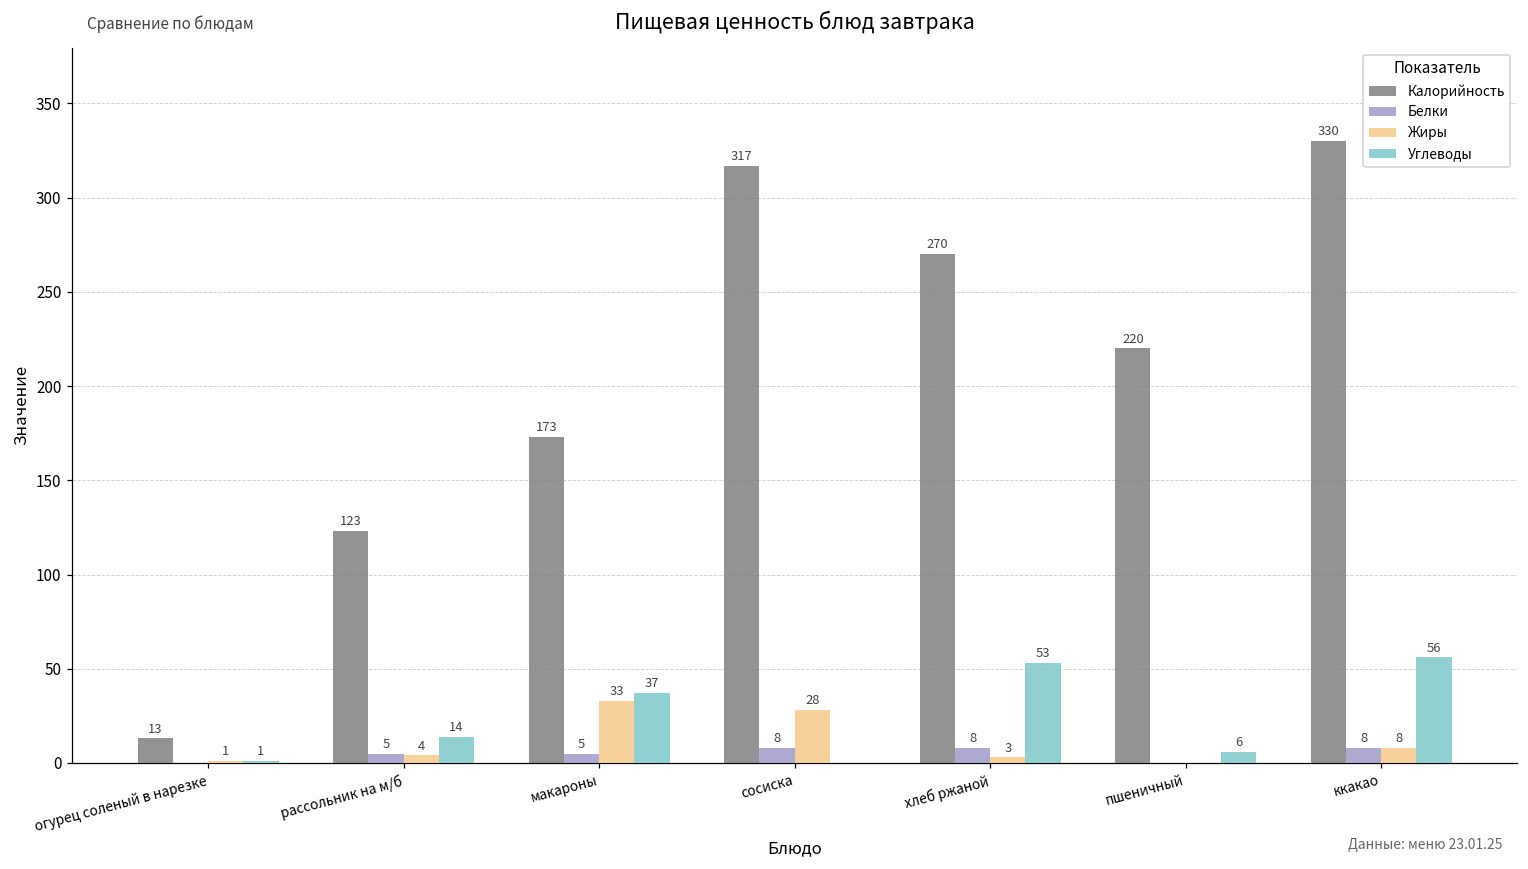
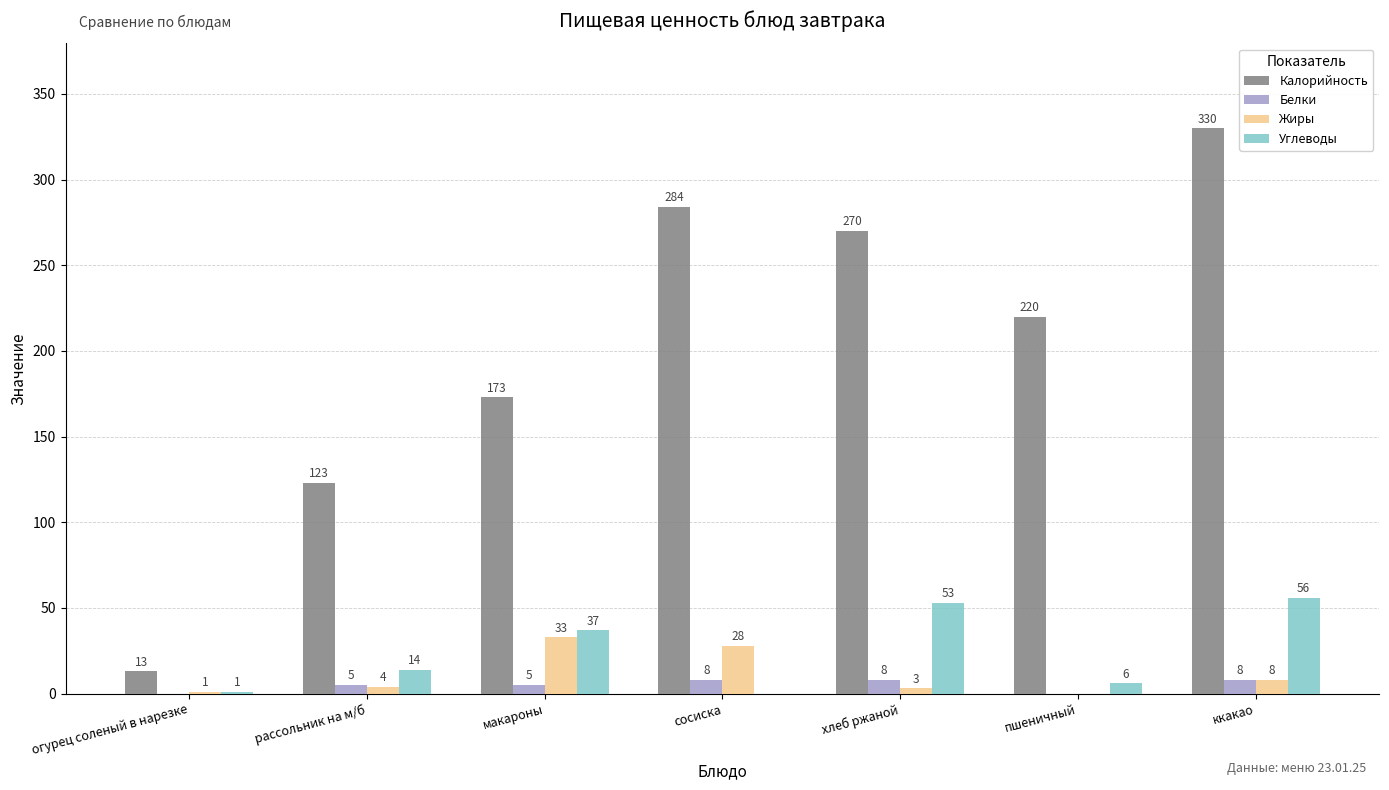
  {
    "Калорийность": {
      "огурец соленый в нарезке": 13,
      "рассольник на м/б": 123,
      "макароны": 173,
-     "сосиска": 317,
+     "сосиска": 284,
      "хлеб ржаной": 270,
      "пшеничный": 220,
      "ккакао": 330
    },
    "Жиры": {
      "огурец соленый в нарезке": 1,
      "рассольник на м/б": 4,
      "макароны": 33,
      "сосиска": 28,
      "хлеб ржаной": 3,
      "ккакао": 8
    }
  }
